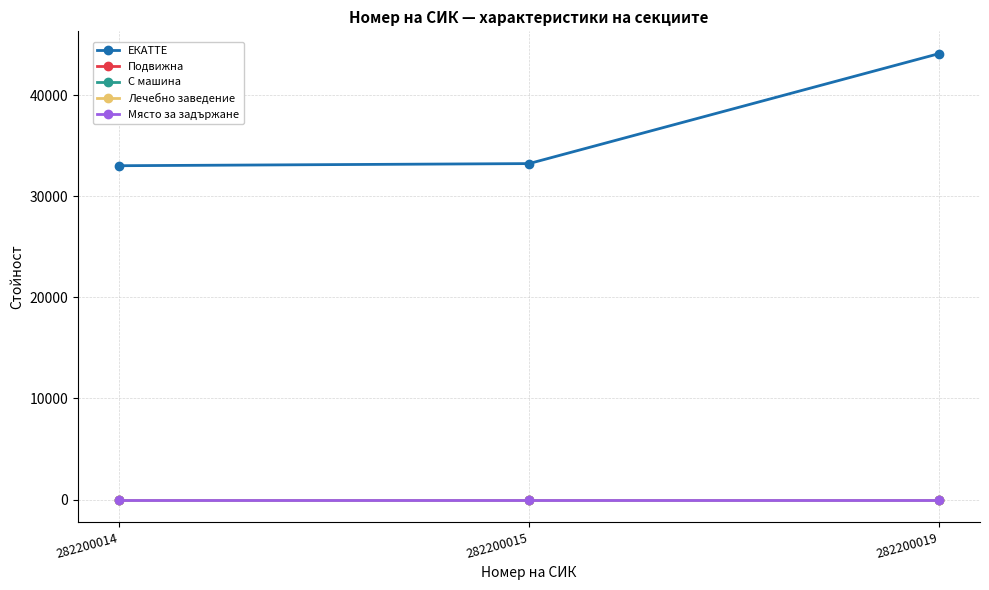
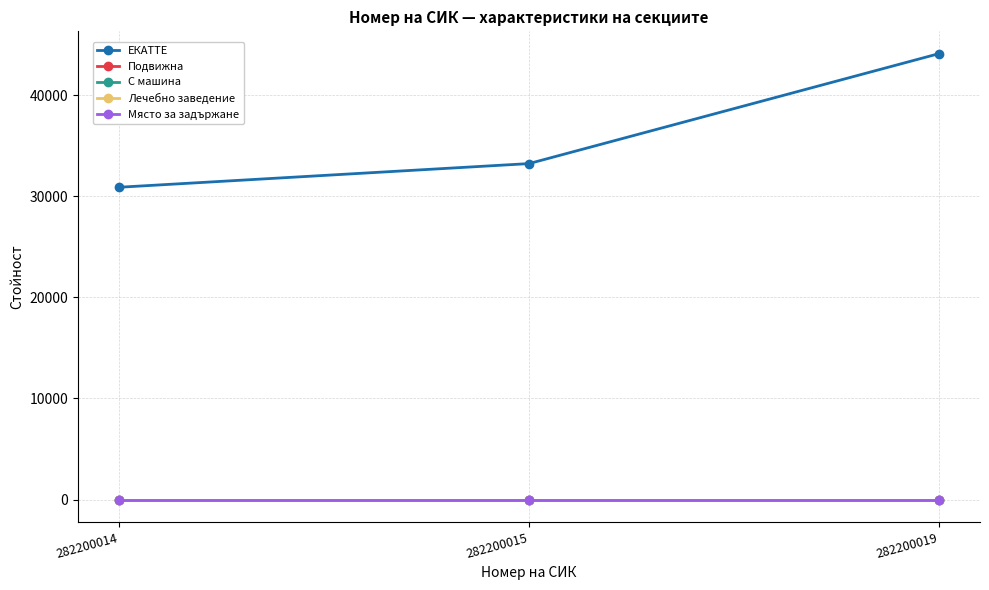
  {
    "ЕКАТТЕ": {
-     "282200014": 33000,
+     "282200014": 30900,
      "282200015": 33200,
      "282200019": 44100
    },
    "Място за задържане": {
      "282200014": 0,
      "282200015": 0,
      "282200019": 0
    }
  }
